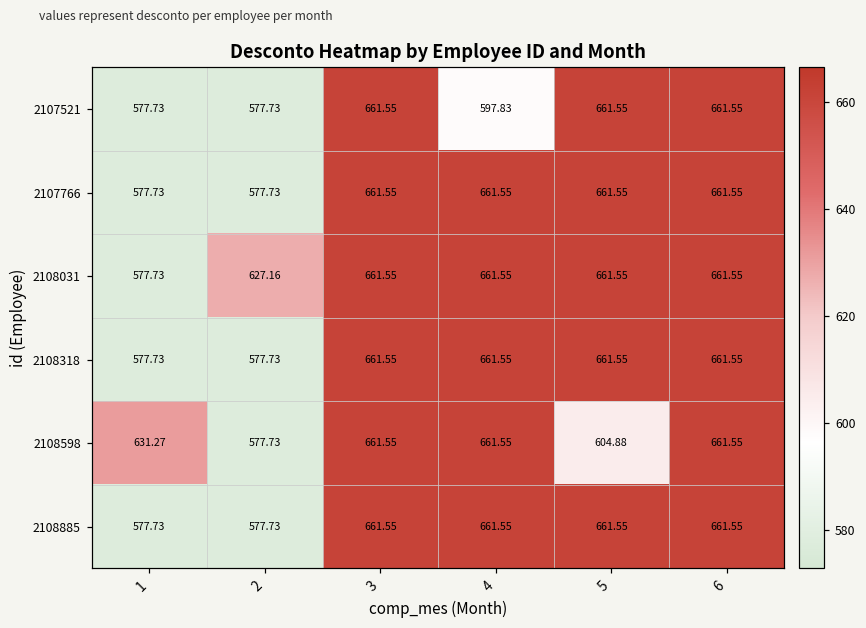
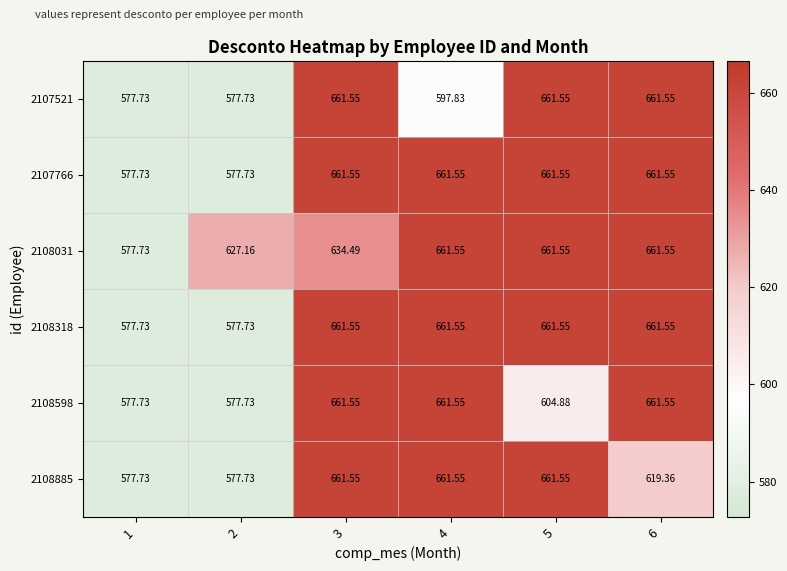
  {
    "2107521": {
      "1": 577.73,
      "2": 577.73,
      "3": 661.55,
      "4": 597.83,
      "5": 661.55,
      "6": 661.55
    },
    "2107766": {
      "1": 577.73,
      "2": 577.73,
      "3": 661.55,
      "4": 661.55,
      "5": 661.55,
      "6": 661.55
    },
    "2108031": {
      "1": 577.73,
      "2": 627.16,
-     "3": 661.55,
+     "3": 634.49,
      "4": 661.55,
      "5": 661.55,
      "6": 661.55
    },
    "2108318": {
      "1": 577.73,
      "2": 577.73,
      "3": 661.55,
      "4": 661.55,
      "5": 661.55,
      "6": 661.55
    },
    "2108598": {
-     "1": 631.27,
+     "1": 577.73,
      "2": 577.73,
      "3": 661.55,
      "4": 661.55,
      "5": 604.88,
      "6": 661.55
    },
    "2108885": {
      "1": 577.73,
      "2": 577.73,
      "3": 661.55,
      "4": 661.55,
      "5": 661.55,
-     "6": 661.55
+     "6": 619.36
    }
  }
